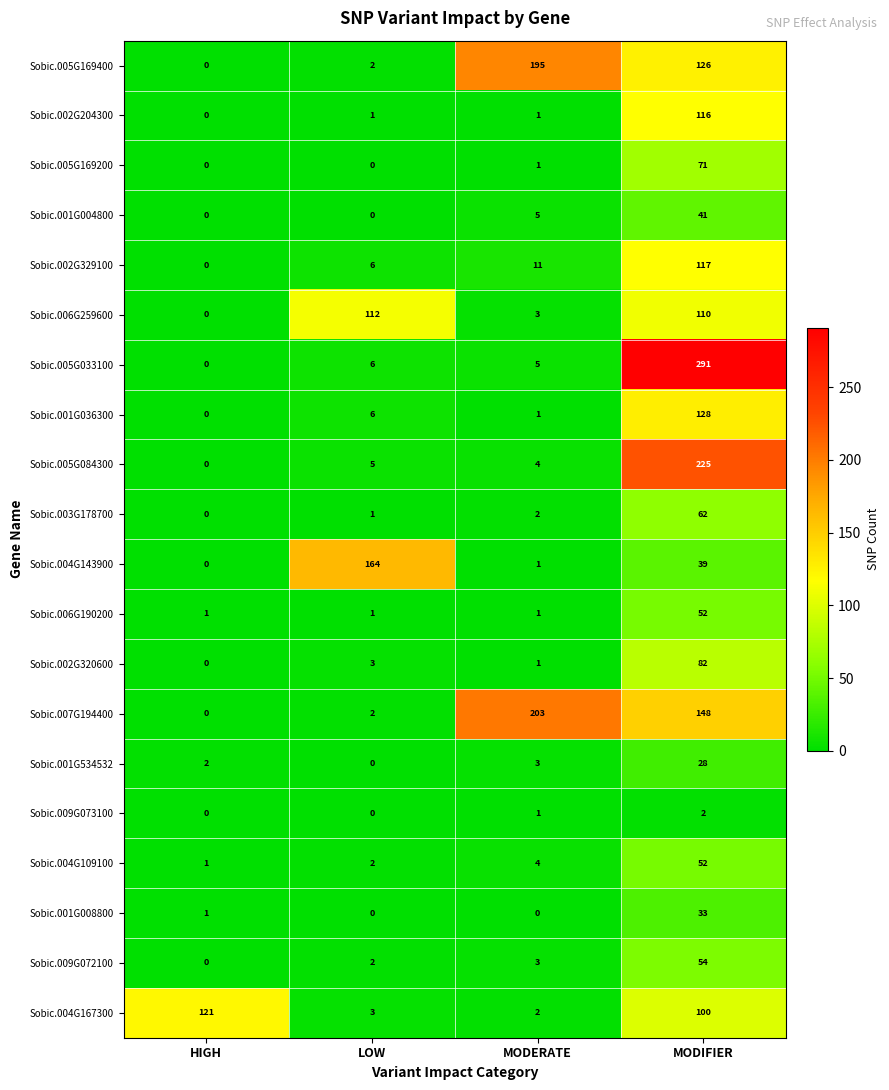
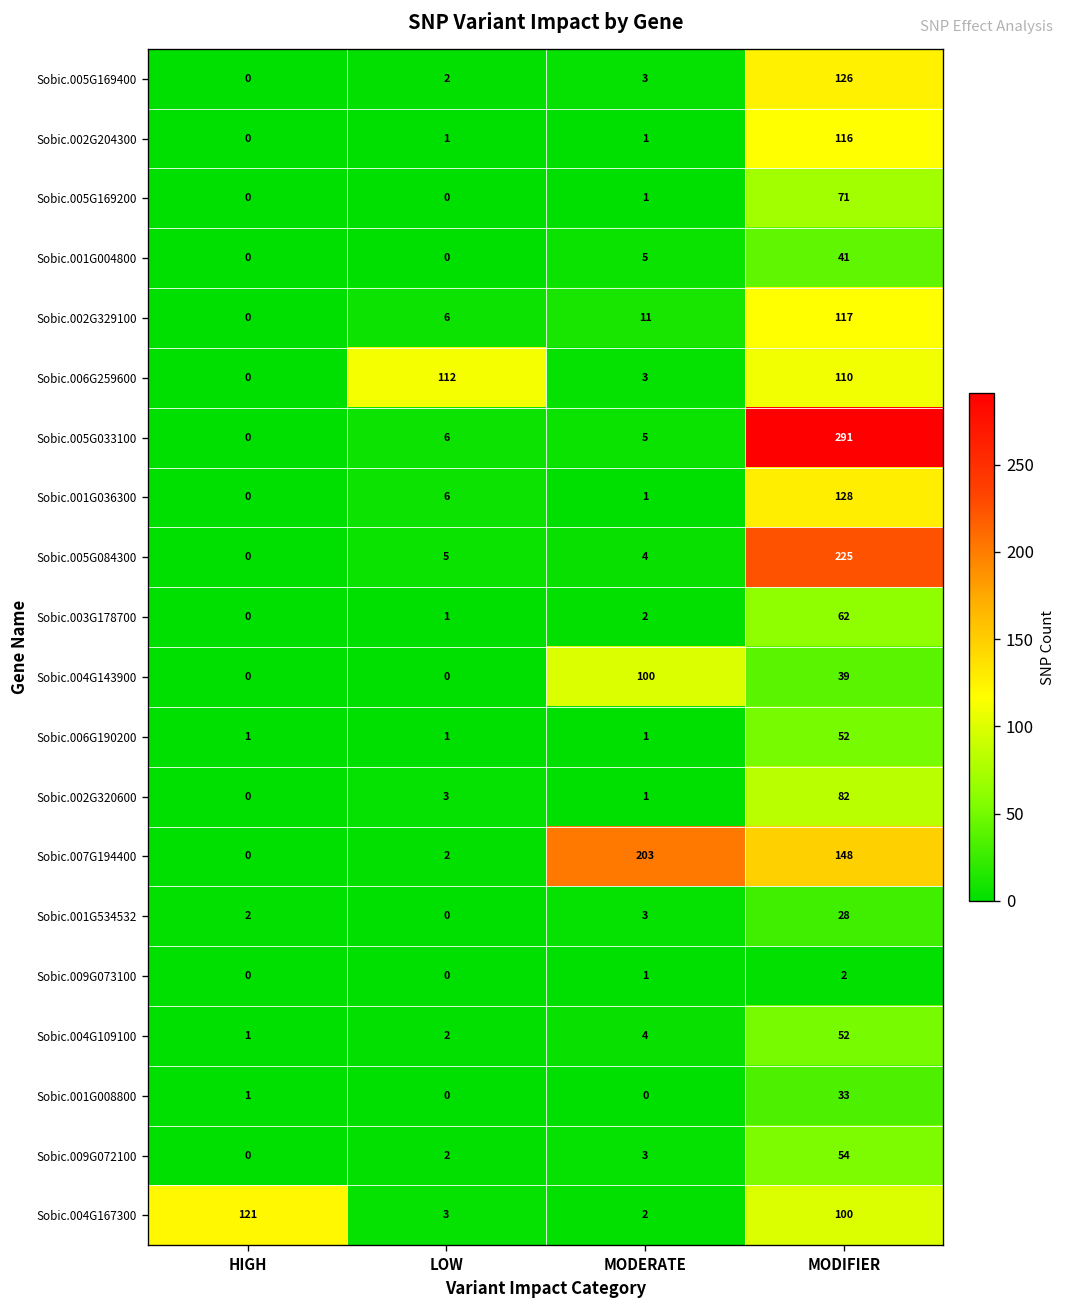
  {
    "Sobic.005G169400": {
      "HIGH": 0,
      "LOW": 2,
-     "MODERATE": 195,
+     "MODERATE": 3,
      "MODIFIER": 126
    },
    "Sobic.002G204300": {
      "HIGH": 0,
      "LOW": 1,
      "MODERATE": 1,
      "MODIFIER": 116
    },
    "Sobic.005G169200": {
      "HIGH": 0,
      "LOW": 0,
      "MODERATE": 1,
      "MODIFIER": 71
    },
    "Sobic.001G004800": {
      "HIGH": 0,
      "LOW": 0,
      "MODERATE": 5,
      "MODIFIER": 41
    },
    "Sobic.002G329100": {
      "HIGH": 0,
      "LOW": 6,
      "MODERATE": 11,
      "MODIFIER": 117
    },
    "Sobic.006G259600": {
      "HIGH": 0,
      "LOW": 112,
      "MODERATE": 3,
      "MODIFIER": 110
    },
    "Sobic.005G033100": {
      "HIGH": 0,
      "LOW": 6,
      "MODERATE": 5,
      "MODIFIER": 291
    },
    "Sobic.001G036300": {
      "HIGH": 0,
      "LOW": 6,
      "MODERATE": 1,
      "MODIFIER": 128
    },
    "Sobic.005G084300": {
      "HIGH": 0,
      "LOW": 5,
      "MODERATE": 4,
      "MODIFIER": 225
    },
    "Sobic.003G178700": {
      "HIGH": 0,
      "LOW": 1,
      "MODERATE": 2,
      "MODIFIER": 62
    },
    "Sobic.004G143900": {
      "HIGH": 0,
-     "LOW": 164,
-     "MODERATE": 1,
+     "LOW": 0,
+     "MODERATE": 100,
      "MODIFIER": 39
    },
    "Sobic.006G190200": {
      "HIGH": 1,
      "LOW": 1,
      "MODERATE": 1,
      "MODIFIER": 52
    },
    "Sobic.002G320600": {
      "HIGH": 0,
      "LOW": 3,
      "MODERATE": 1,
      "MODIFIER": 82
    },
    "Sobic.007G194400": {
      "HIGH": 0,
      "LOW": 2,
      "MODERATE": 203,
      "MODIFIER": 148
    },
    "Sobic.001G534532": {
      "HIGH": 2,
      "LOW": 0,
      "MODERATE": 3,
      "MODIFIER": 28
    },
    "Sobic.009G073100": {
      "HIGH": 0,
      "LOW": 0,
      "MODERATE": 1,
      "MODIFIER": 2
    },
    "Sobic.004G109100": {
      "HIGH": 1,
      "LOW": 2,
      "MODERATE": 4,
      "MODIFIER": 52
    },
    "Sobic.001G008800": {
      "HIGH": 1,
      "LOW": 0,
      "MODERATE": 0,
      "MODIFIER": 33
    },
    "Sobic.009G072100": {
      "HIGH": 0,
      "LOW": 2,
      "MODERATE": 3,
      "MODIFIER": 54
    },
    "Sobic.004G167300": {
      "HIGH": 121,
      "LOW": 3,
      "MODERATE": 2,
      "MODIFIER": 100
    }
  }
